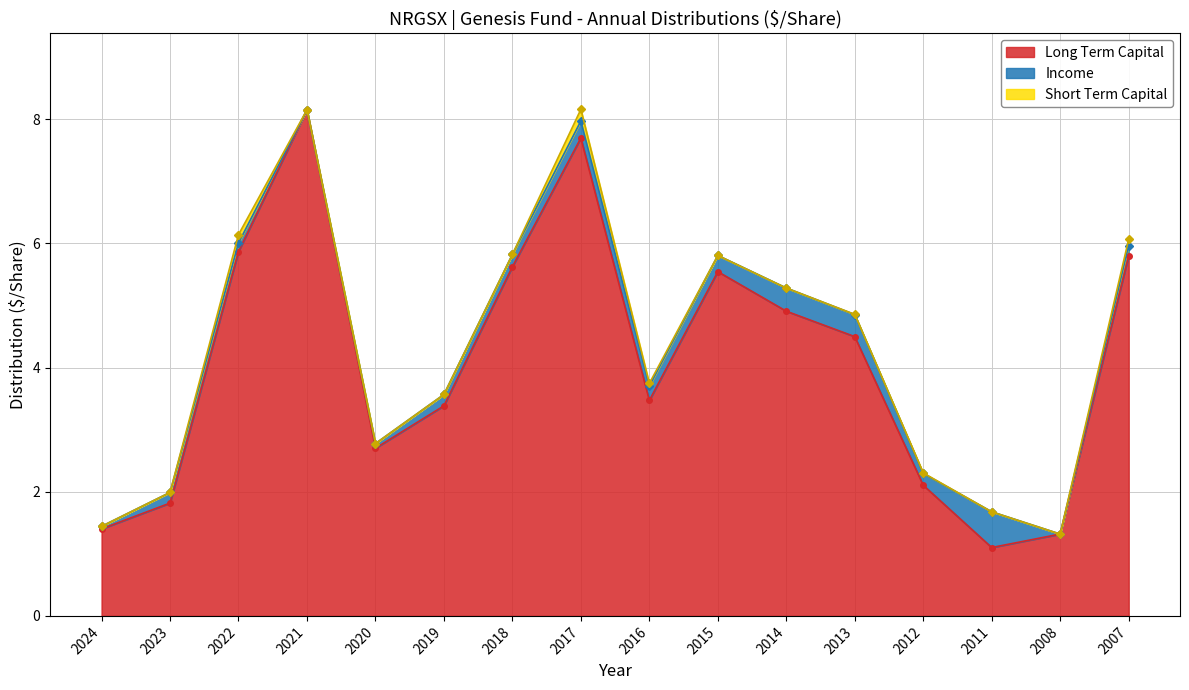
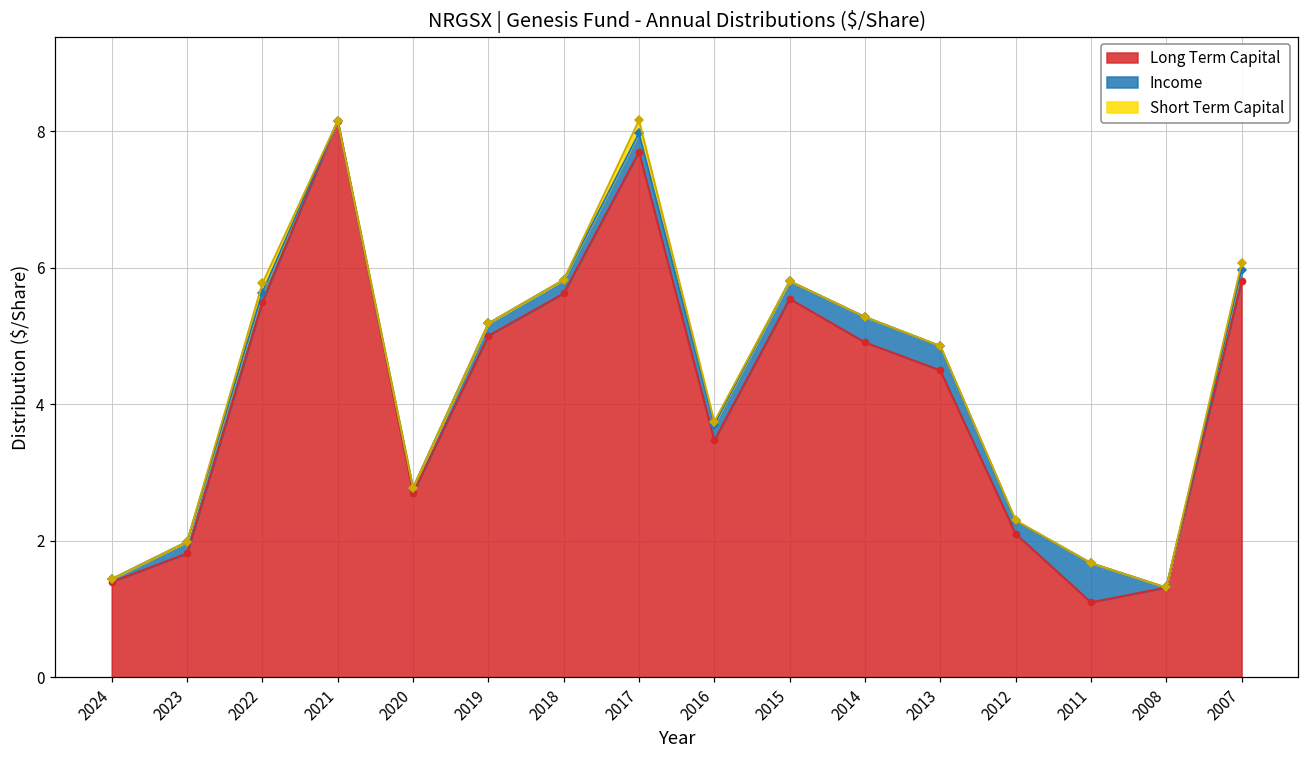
  {
    "Long Term Capital": {
      "2024": 1.4,
      "2023": 1.8,
-     "2022": 5.9,
+     "2022": 5.5,
      "2020": 2.7,
-     "2019": 3.4,
+     "2019": 5.0,
      "2018": 5.6,
      "2017": 7.7,
      "2016": 3.5,
      "2015": 5.5,
      "2014": 4.9,
      "2013": 4.5,
      "2012": 2.1,
      "2011": 1.1,
      "2007": 5.8
    },
    "Income": {
      "2022": 0.1,
      "2017": 0.3,
      "2016": 0.2,
      "2007": 0.2
    },
    "Short Term Capital": {
      "2022": 0.1,
      "2017": 0.2,
      "2016": 0.0,
      "2007": 0.1
    }
  }
